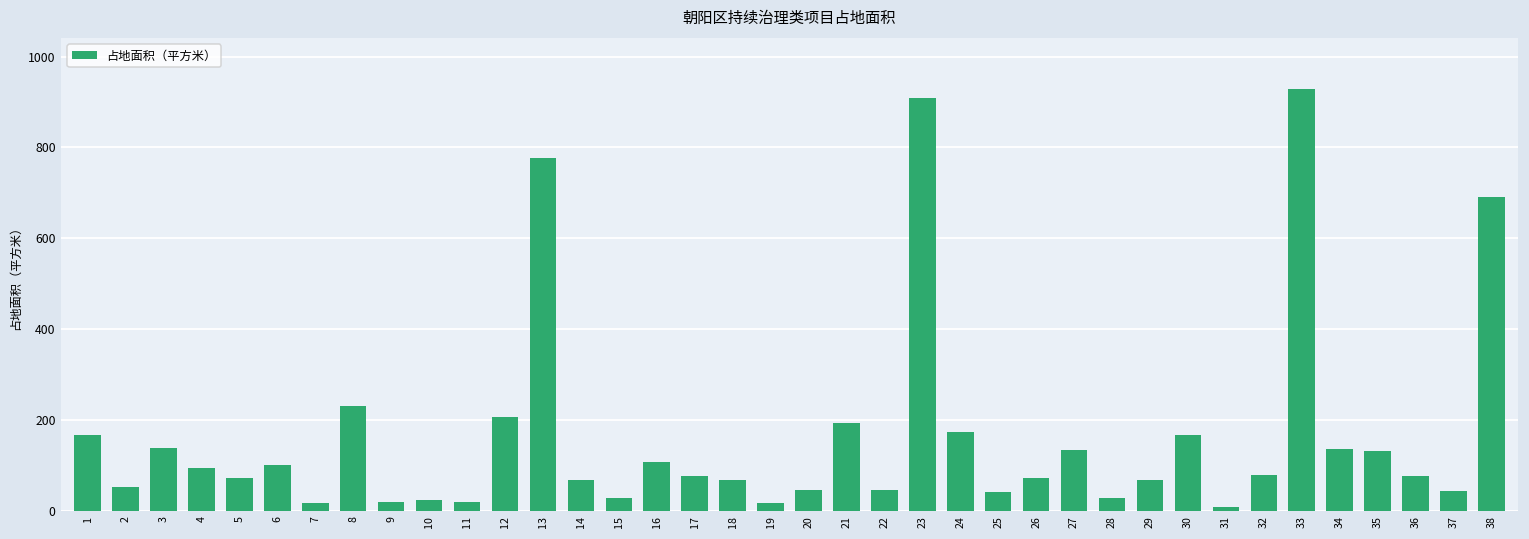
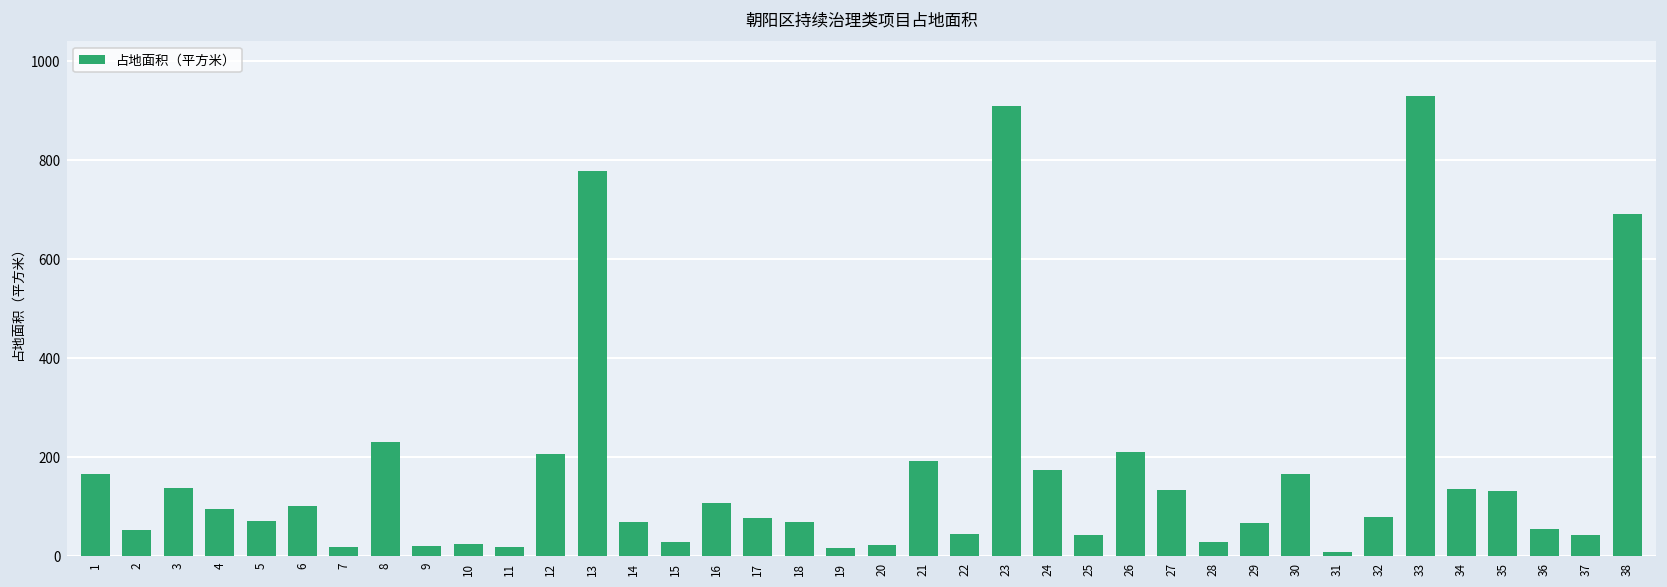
  {
    "1": 170,
    "2": 50,
    "3": 140,
    "4": 90,
    "5": 70,
    "6": 100,
    "7": 20,
    "8": 230,
    "9": 20,
    "10": 20,
    "11": 20,
    "12": 210,
    "13": 780,
    "14": 70,
    "15": 30,
    "16": 110,
    "17": 80,
    "18": 70,
    "19": 20,
-   "20": 50,
+   "20": 20,
    "21": 190,
    "22": 40,
    "23": 910,
    "24": 170,
    "25": 40,
-   "26": 70,
+   "26": 210,
    "27": 130,
    "28": 30,
    "29": 70,
    "30": 170,
    "31": 10,
    "32": 80,
    "33": 930,
    "34": 140,
    "35": 130,
-   "36": 80,
+   "36": 60,
    "37": 40,
    "38": 690
  }
